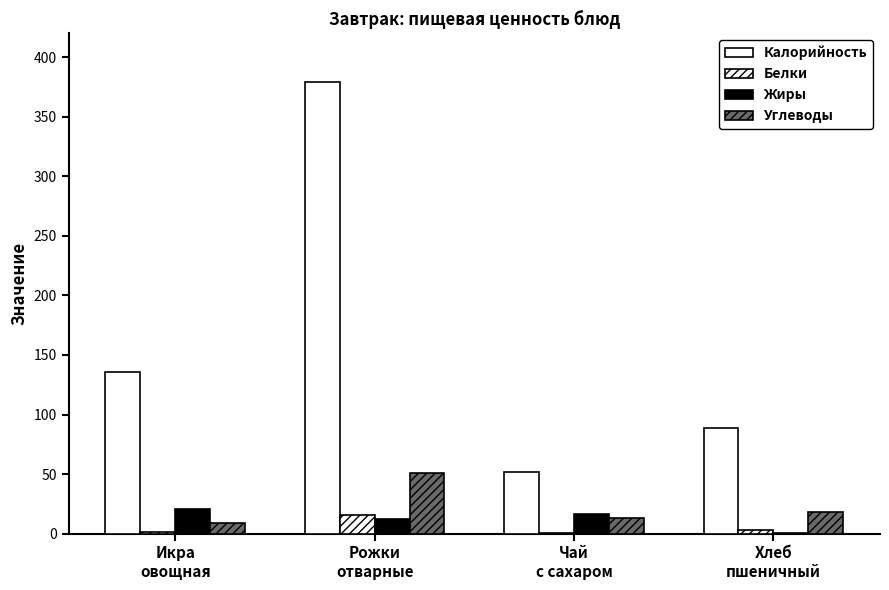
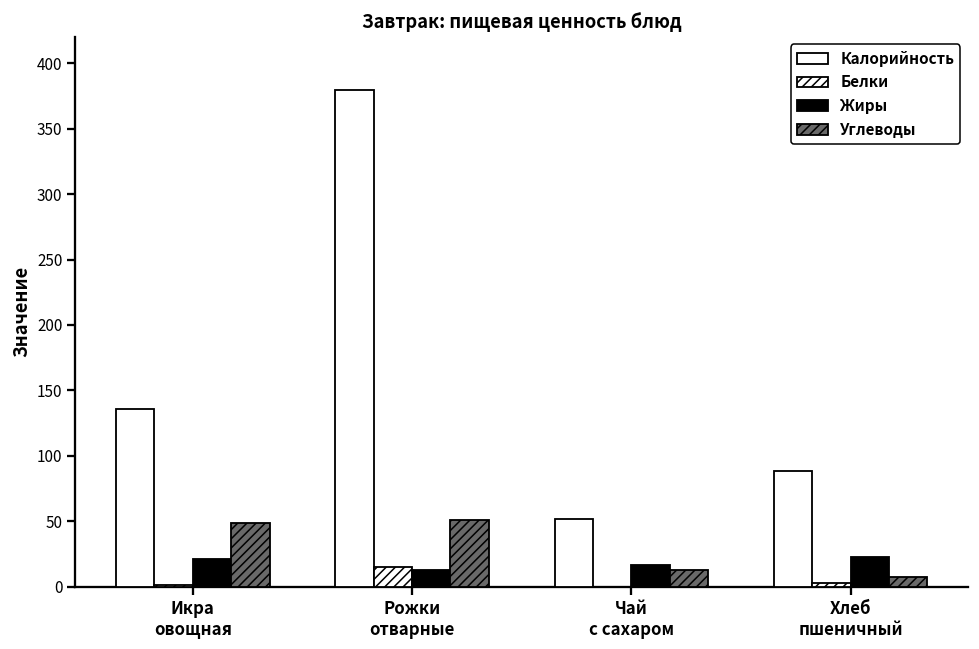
  {
    "Жиры": {
      "Икра овощная": 21,
      "Рожки отварные": 13,
      "Чай с сахаром": 16,
-     "Хлеб пшеничный": 0
+     "Хлеб пшеничный": 23
    },
    "Углеводы": {
-     "Икра овощная": 9,
+     "Икра овощная": 49,
      "Рожки отварные": 51,
      "Чай с сахаром": 13,
-     "Хлеб пшеничный": 18
+     "Хлеб пшеничный": 8
    }
  }
